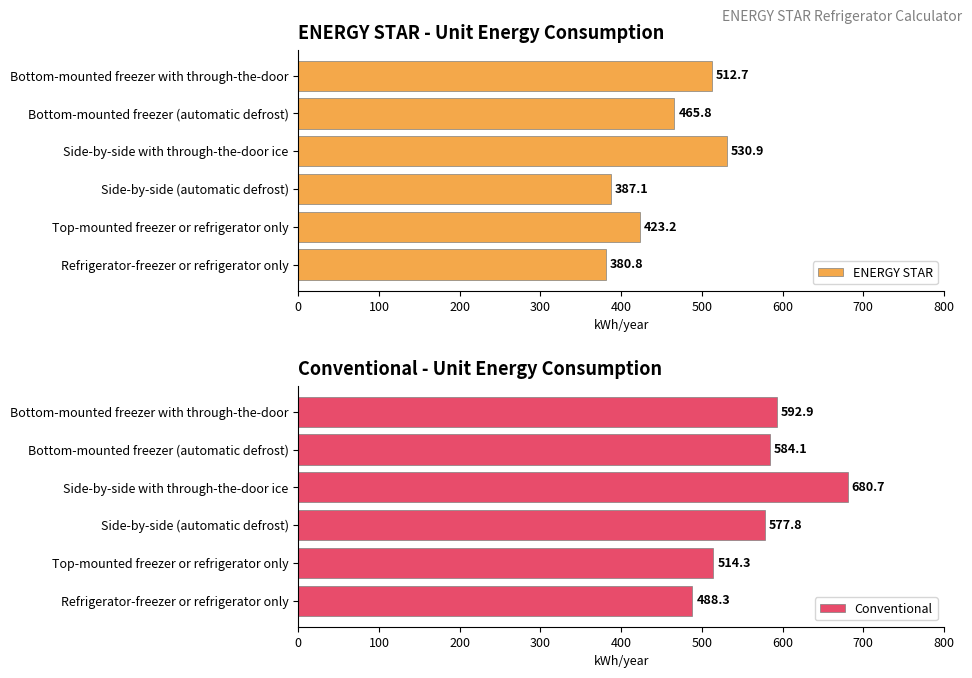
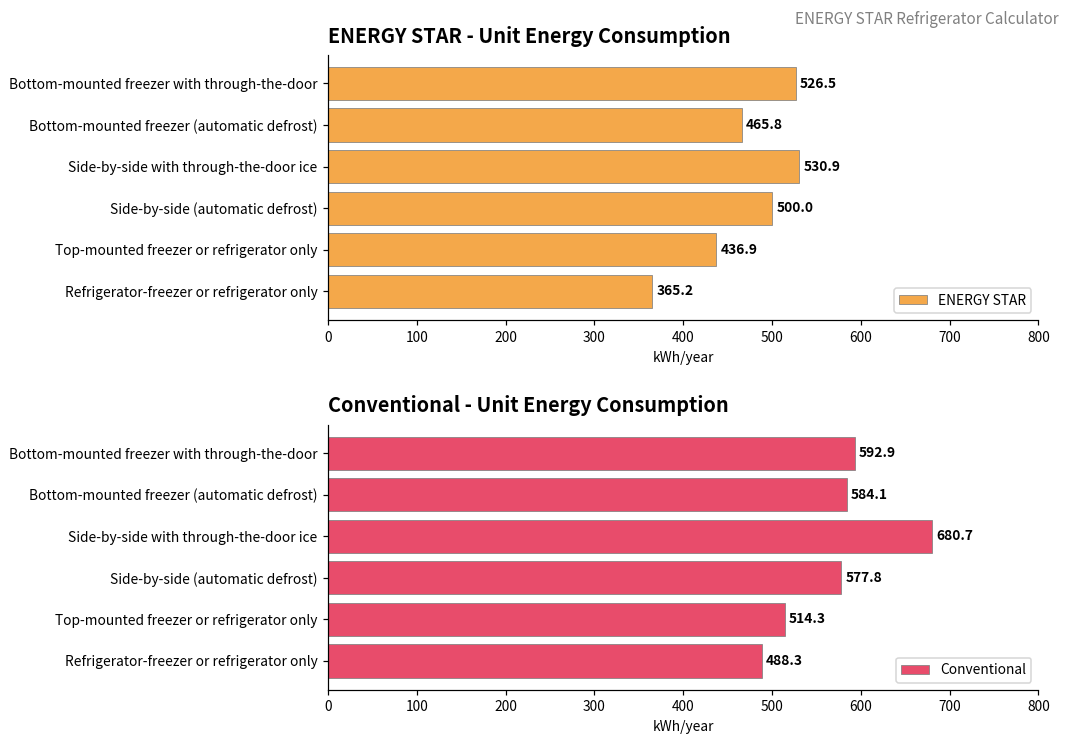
  {
    "ENERGY STAR - Unit Energy Consumption": {
-     "Bottom-mounted freezer with through-the-door": 512.7,
+     "Bottom-mounted freezer with through-the-door": 526.5,
      "Bottom-mounted freezer (automatic defrost)": 465.8,
      "Side-by-side with through-the-door ice": 530.9,
-     "Side-by-side (automatic defrost)": 387.1,
-     "Top-mounted freezer or refrigerator only": 423.2,
-     "Refrigerator-freezer or refrigerator only": 380.8
+     "Side-by-side (automatic defrost)": 500.0,
+     "Top-mounted freezer or refrigerator only": 436.9,
+     "Refrigerator-freezer or refrigerator only": 365.2
    },
    "Conventional - Unit Energy Consumption": {
      "Bottom-mounted freezer with through-the-door": 592.9,
      "Bottom-mounted freezer (automatic defrost)": 584.1,
      "Side-by-side with through-the-door ice": 680.7,
      "Side-by-side (automatic defrost)": 577.8,
      "Top-mounted freezer or refrigerator only": 514.3,
      "Refrigerator-freezer or refrigerator only": 488.3
    }
  }
